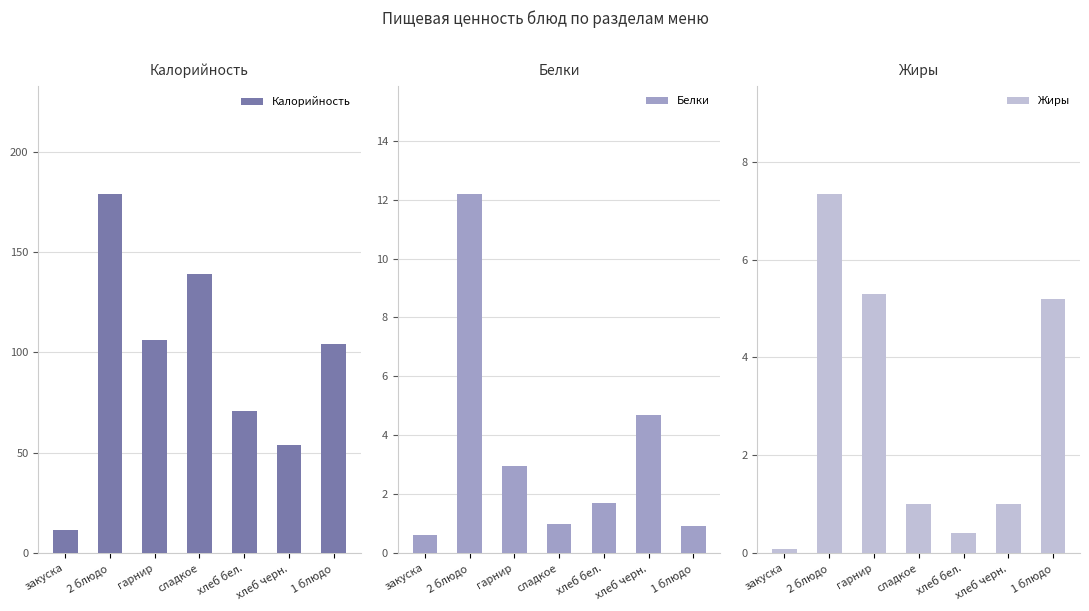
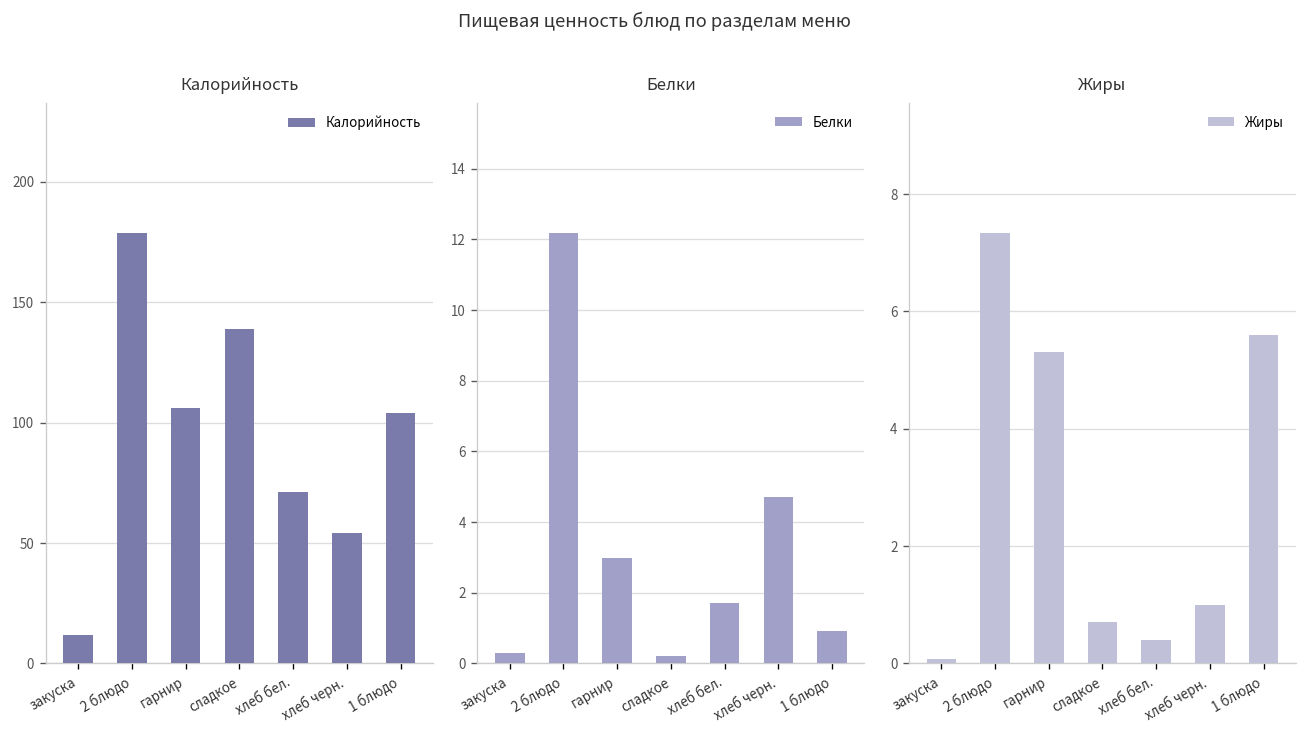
  {
    "Калорийность": {
      "закуска": 12,
      "2 блюдо": 179,
      "гарнир": 106,
      "сладкое": 139,
      "хлеб бел.": 71,
      "хлеб черн.": 54,
      "1 блюдо": 104
    },
    "Белки": {
-     "закуска": 0.6,
+     "закуска": 0.3,
      "2 блюдо": 12.2,
      "гарнир": 3.0,
-     "сладкое": 1.0,
+     "сладкое": 0.2,
      "хлеб бел.": 1.7,
      "хлеб черн.": 4.7,
      "1 блюдо": 0.9
    },
    "Жиры": {
      "закуска": 0.1,
      "2 блюдо": 7.3,
      "гарнир": 5.3,
-     "сладкое": 1.0,
+     "сладкое": 0.7,
      "хлеб бел.": 0.4,
      "хлеб черн.": 1.0,
-     "1 блюдо": 5.2
+     "1 блюдо": 5.6
    }
  }
